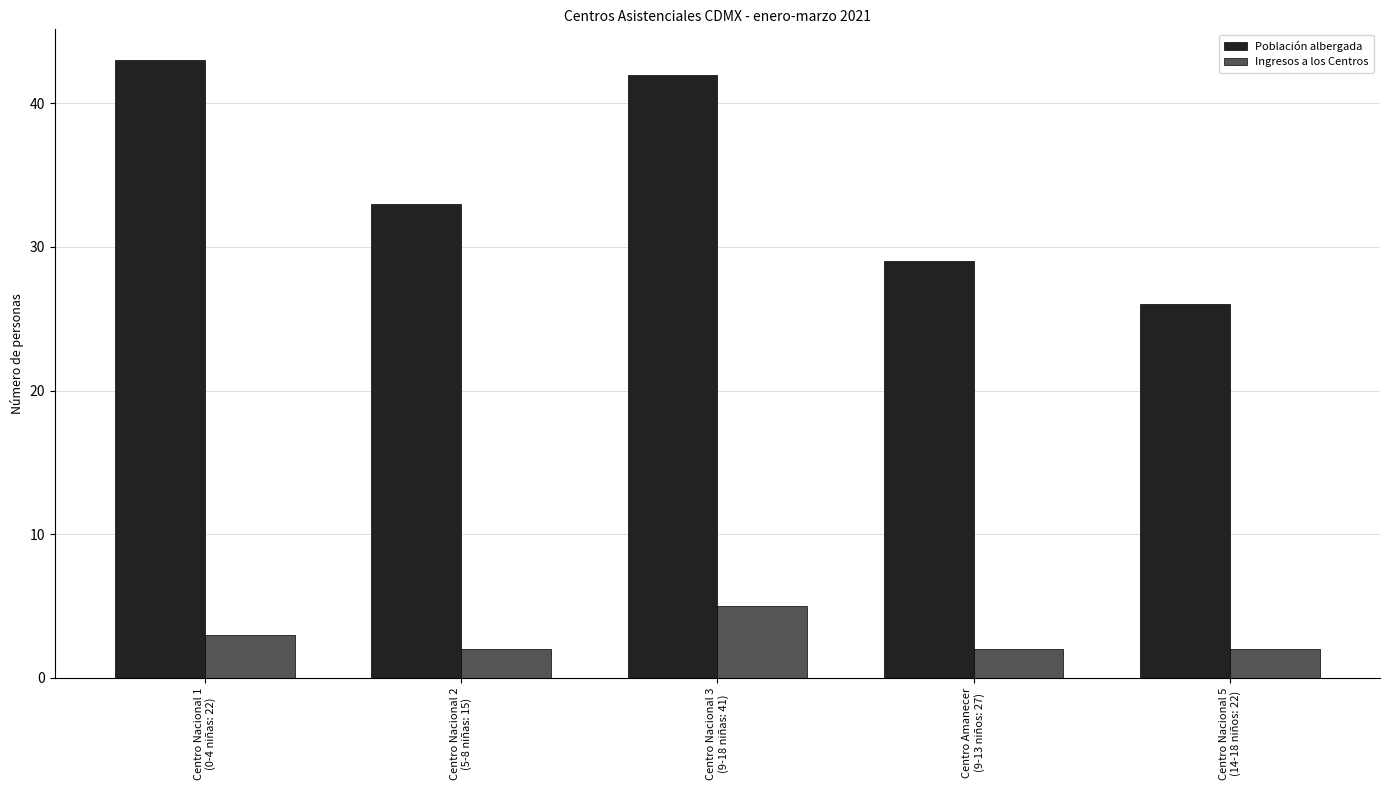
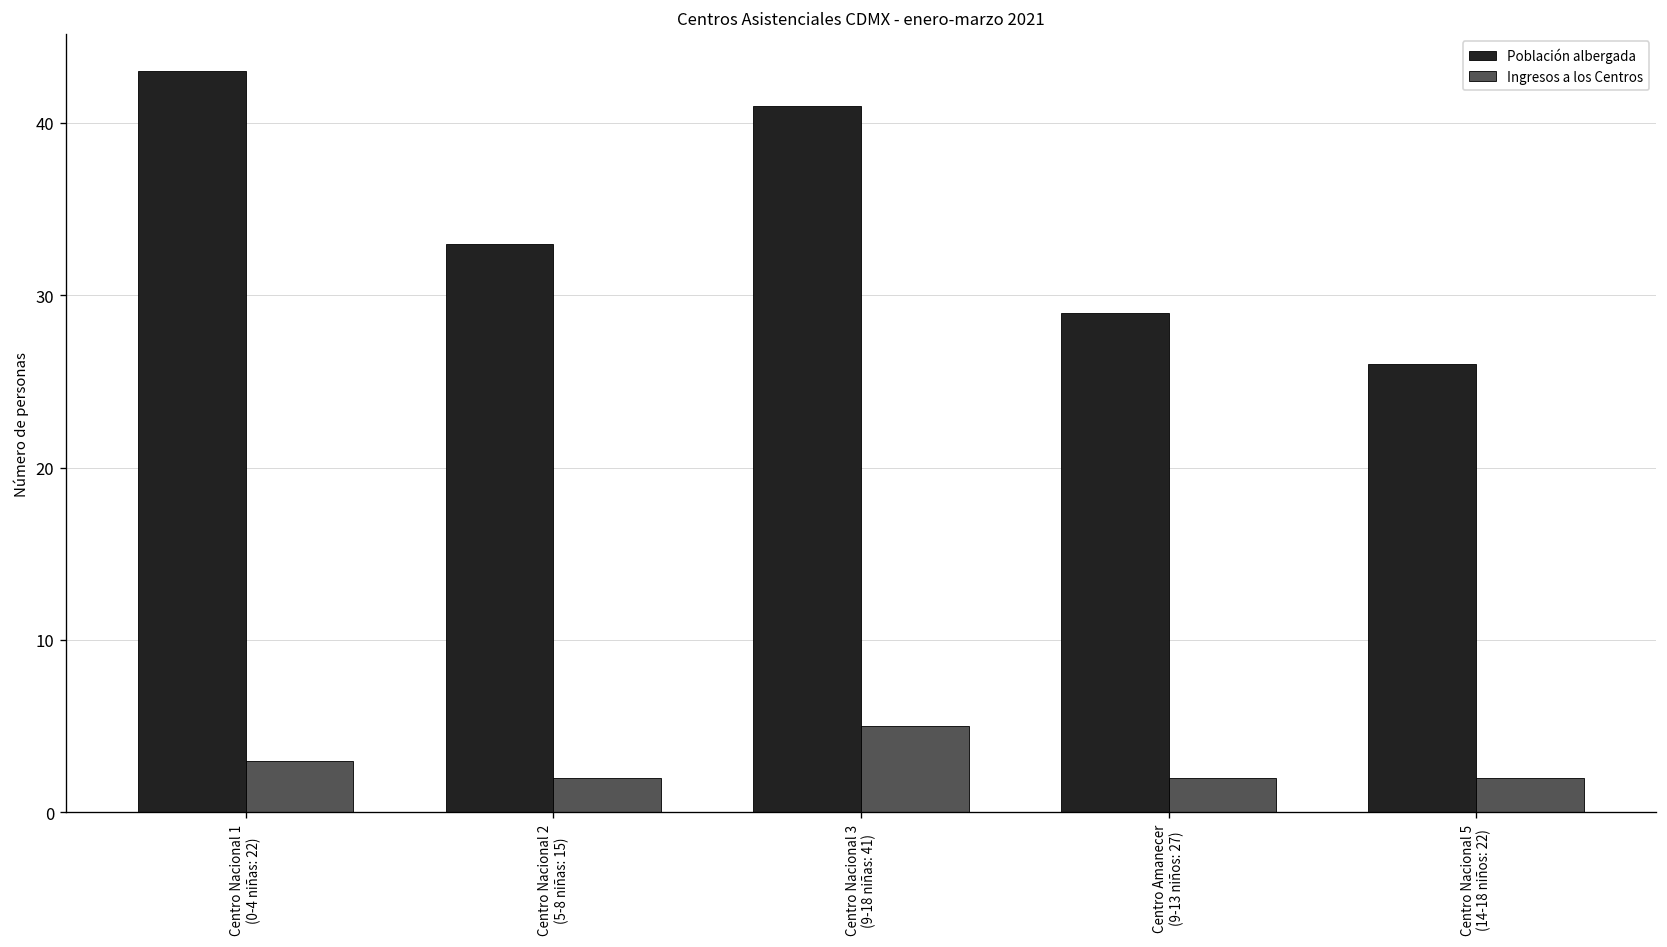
  {
    "Población albergada": {
      "Centro Nacional 1 (0-4 niñas: 22)": 43,
      "Centro Nacional 2 (5-8 niñas: 15)": 33,
-     "Centro Nacional 3 (9-18 niñas: 41)": 42,
+     "Centro Nacional 3 (9-18 niñas: 41)": 41,
      "Centro Amanecer (9-13 niños: 27)": 29,
      "Centro Nacional 5 (14-18 niños: 22)": 26
    },
    "Ingresos a los Centros": {
      "Centro Nacional 1 (0-4 niñas: 22)": 3,
      "Centro Nacional 2 (5-8 niñas: 15)": 2,
      "Centro Nacional 3 (9-18 niñas: 41)": 5,
      "Centro Amanecer (9-13 niños: 27)": 2,
      "Centro Nacional 5 (14-18 niños: 22)": 2
    }
  }
